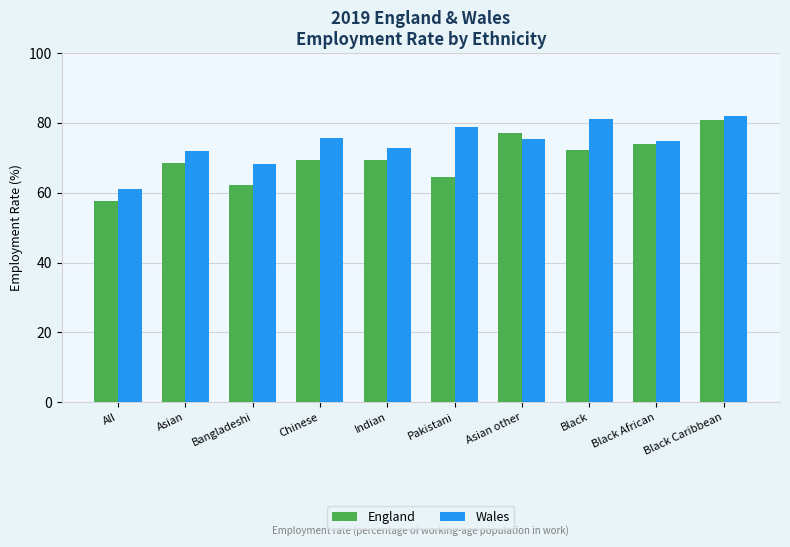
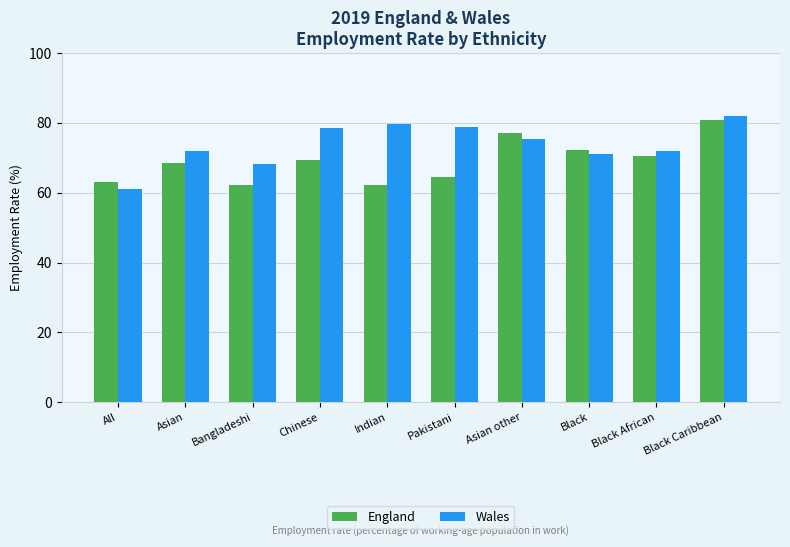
  {
    "England": {
-     "All": 58,
+     "All": 63,
      "Asian": 69,
      "Bangladeshi": 62,
      "Chinese": 70,
-     "Indian": 69,
+     "Indian": 62,
      "Pakistani": 65,
      "Asian other": 77,
      "Black": 72,
-     "Black African": 74,
+     "Black African": 70,
      "Black Caribbean": 81
    },
    "Wales": {
      "All": 61,
      "Asian": 72,
      "Bangladeshi": 68,
-     "Chinese": 76,
-     "Indian": 73,
+     "Chinese": 78,
+     "Indian": 80,
      "Pakistani": 79,
      "Asian other": 75,
-     "Black": 81,
-     "Black African": 75,
+     "Black": 71,
+     "Black African": 72,
      "Black Caribbean": 82
    }
  }
